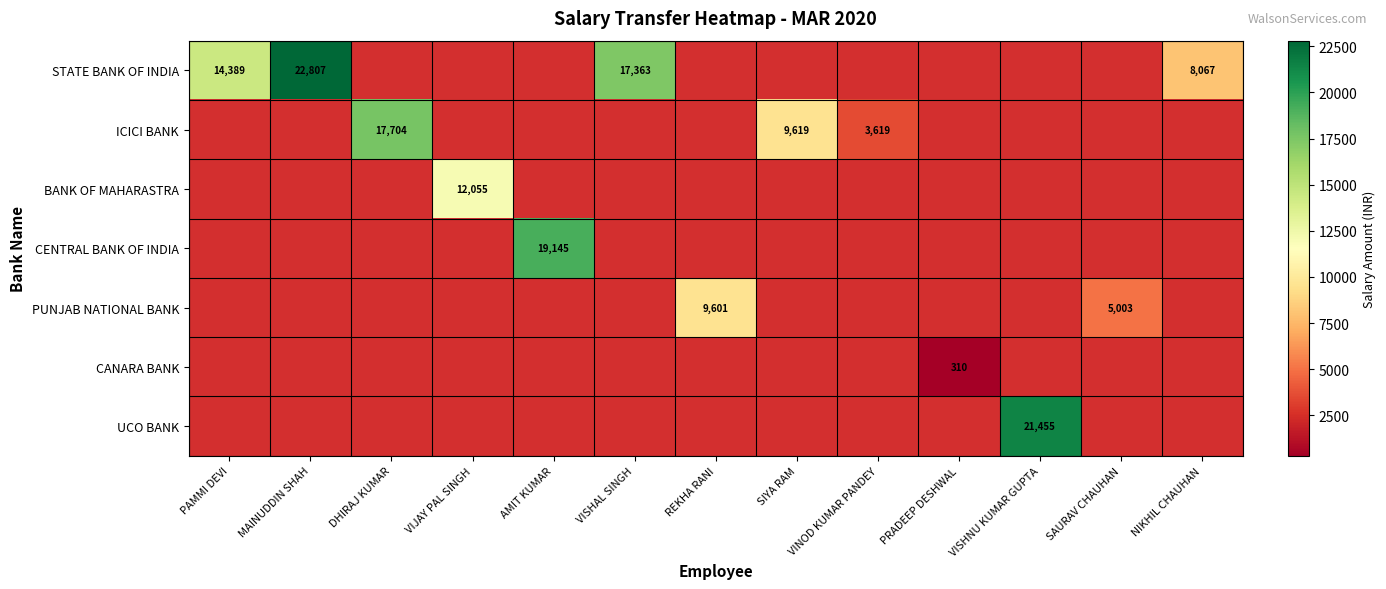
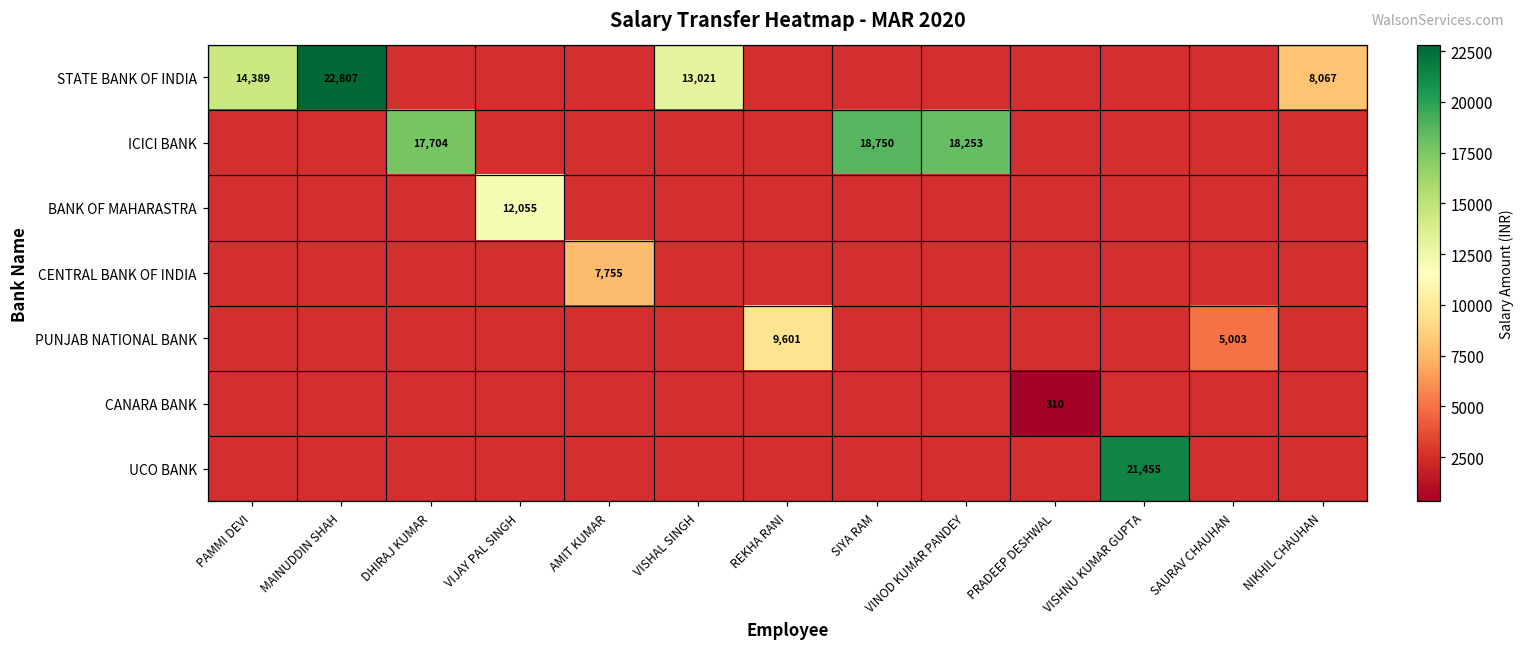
  {
    "STATE BANK OF INDIA": {
      "PAMMI DEVI": "14,389",
      "MAINUDDIN SHAH": "22,807",
-     "VISHAL SINGH": "17,363",
+     "VISHAL SINGH": "13,021",
      "NIKHIL CHAUHAN": "8,067"
    },
    "ICICI BANK": {
      "DHIRAJ KUMAR": "17,704",
-     "SIYA RAM": "9,619",
-     "VINOD KUMAR PANDEY": "3,619"
+     "SIYA RAM": "18,750",
+     "VINOD KUMAR PANDEY": "18,253"
    },
    "BANK OF MAHARASTRA": {
      "VIJAY PAL SINGH": "12,055"
    },
    "CENTRAL BANK OF INDIA": {
-     "AMIT KUMAR": "19,145"
+     "AMIT KUMAR": "7,755"
    },
    "PUNJAB NATIONAL BANK": {
      "REKHA RANI": "9,601",
      "SAURAV CHAUHAN": "5,003"
    },
    "CANARA BANK": {
      "PRADEEP DESHWAL": "310"
    },
    "UCO BANK": {
      "VISHNU KUMAR GUPTA": "21,455"
    }
  }
